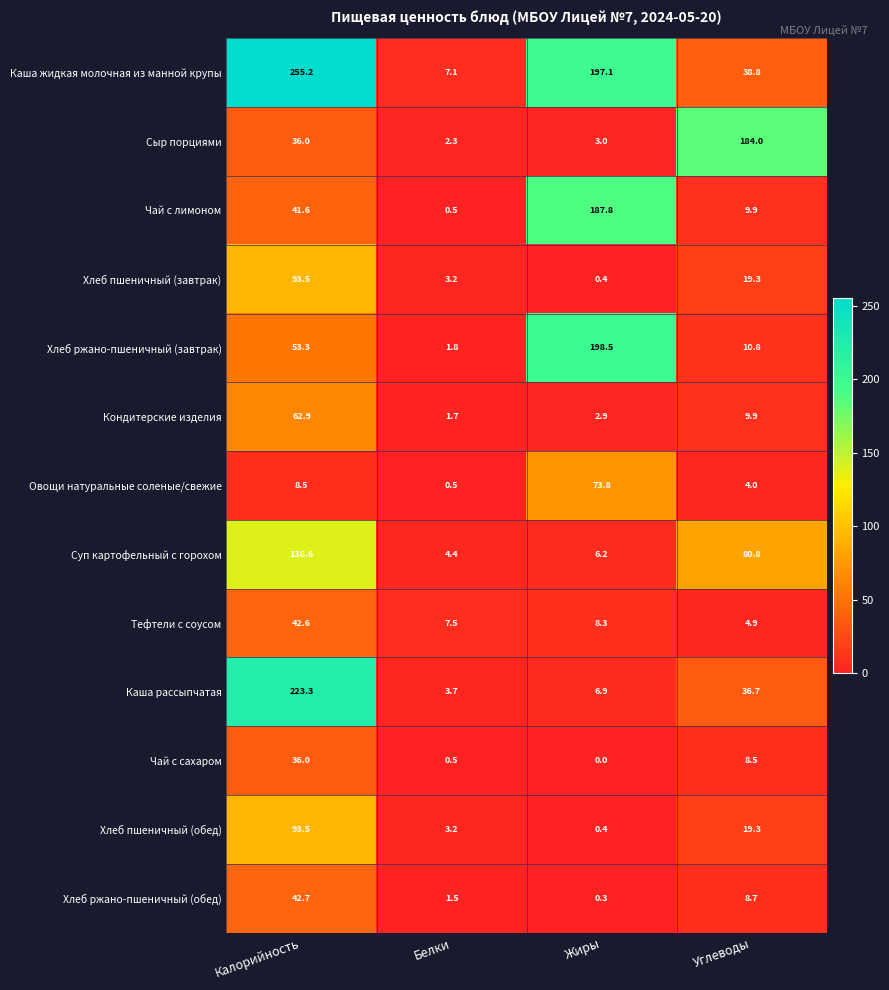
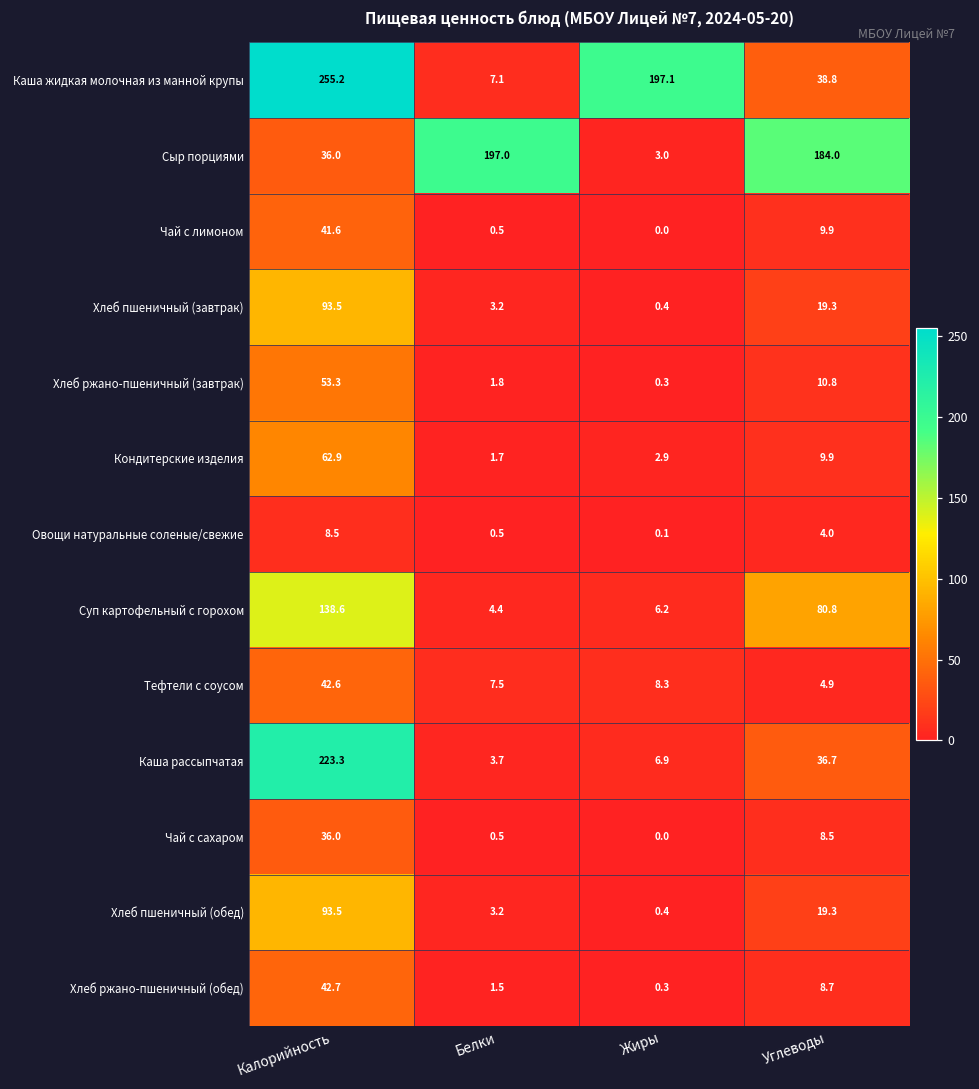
  {
    "Каша жидкая молочная из манной крупы": {
      "Калорийность": 255.2,
      "Белки": 7.1,
      "Жиры": 197.1,
      "Углеводы": 38.8
    },
    "Сыр порциями": {
      "Калорийность": 36.0,
-     "Белки": 2.3,
+     "Белки": 197.0,
      "Жиры": 3.0,
      "Углеводы": 184.0
    },
    "Чай с лимоном": {
      "Калорийность": 41.6,
      "Белки": 0.5,
-     "Жиры": 187.8,
+     "Жиры": 0.0,
      "Углеводы": 9.9
    },
    "Хлеб пшеничный (завтрак)": {
      "Калорийность": 93.5,
      "Белки": 3.2,
      "Жиры": 0.4,
      "Углеводы": 19.3
    },
    "Хлеб ржано-пшеничный (завтрак)": {
      "Калорийность": 53.3,
      "Белки": 1.8,
-     "Жиры": 198.5,
+     "Жиры": 0.3,
      "Углеводы": 10.8
    },
    "Кондитерские изделия": {
      "Калорийность": 62.9,
      "Белки": 1.7,
      "Жиры": 2.9,
      "Углеводы": 9.9
    },
    "Овощи натуральные соленые/свежие": {
      "Калорийность": 8.5,
      "Белки": 0.5,
-     "Жиры": 73.8,
+     "Жиры": 0.1,
      "Углеводы": 4.0
    },
    "Суп картофельный с горохом": {
      "Калорийность": 138.6,
      "Белки": 4.4,
      "Жиры": 6.2,
      "Углеводы": 80.8
    },
    "Тефтели с соусом": {
      "Калорийность": 42.6,
      "Белки": 7.5,
      "Жиры": 8.3,
      "Углеводы": 4.9
    },
    "Каша рассыпчатая": {
      "Калорийность": 223.3,
      "Белки": 3.7,
      "Жиры": 6.9,
      "Углеводы": 36.7
    },
    "Чай с сахаром": {
      "Калорийность": 36.0,
      "Белки": 0.5,
      "Жиры": 0.0,
      "Углеводы": 8.5
    },
    "Хлеб пшеничный (обед)": {
      "Калорийность": 93.5,
      "Белки": 3.2,
      "Жиры": 0.4,
      "Углеводы": 19.3
    },
    "Хлеб ржано-пшеничный (обед)": {
      "Калорийность": 42.7,
      "Белки": 1.5,
      "Жиры": 0.3,
      "Углеводы": 8.7
    }
  }
